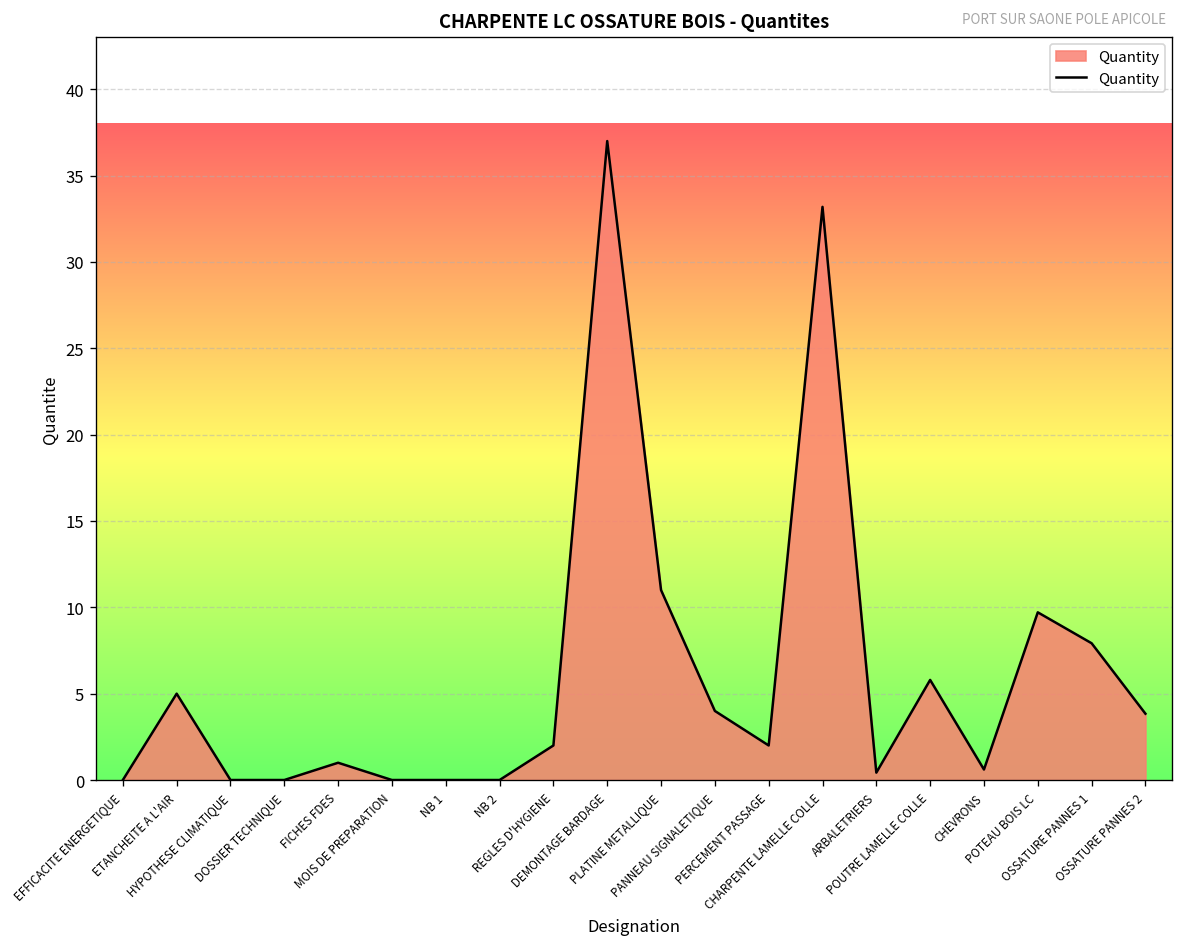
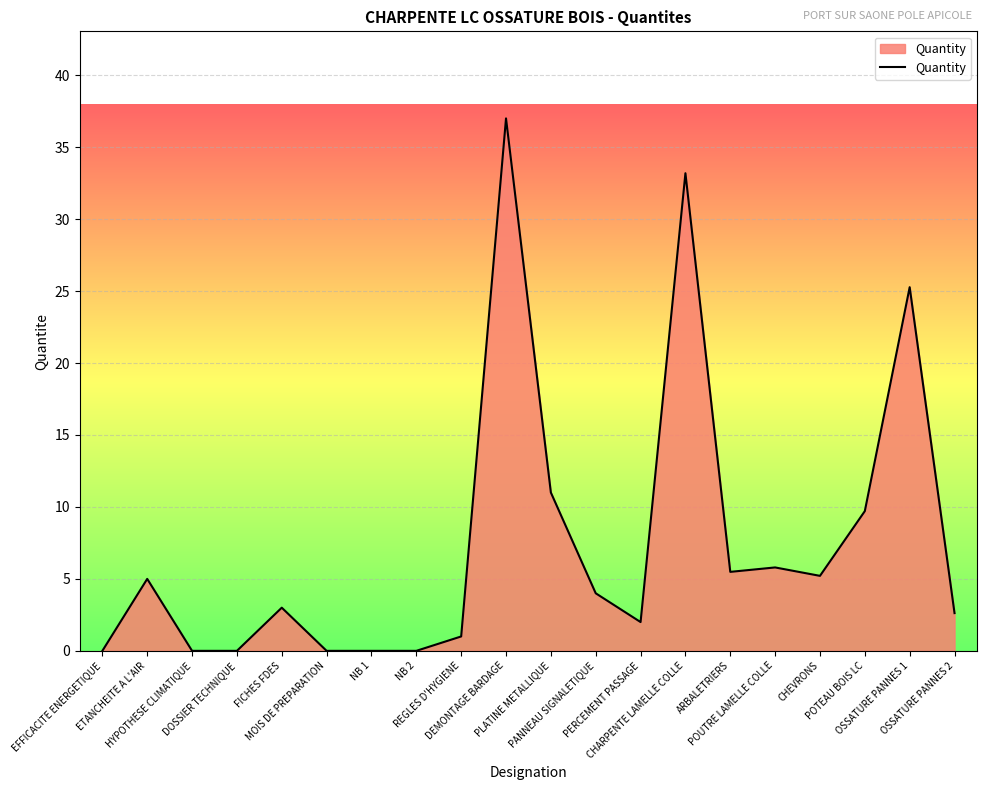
  {
    "EFFICACITE ENERGETIQUE": 0.0,
    "ETANCHEITE A L'AIR": 5.0,
    "HYPOTHESE CLIMATIQUE": 0.0,
    "DOSSIER TECHNIQUE": 0.0,
-   "FICHES FDES": 1,
+   "FICHES FDES": 3,
    "MOIS DE PREPARATION": 0.0,
    "NB 1": 0.0,
    "NB 2": 0.0,
-   "REGLES D'HYGIENE": 2,
+   "REGLES D'HYGIENE": 1,
    "DEMONTAGE BARDAGE": 37.0,
    "PLATINE METALLIQUE": 11.0,
    "PANNEAU SIGNALETIQUE": 4.0,
    "PERCEMENT PASSAGE": 2.0,
    "CHARPENTE LAMELLE COLLE": 33.2,
-   "ARBALETRIERS": 0.4,
+   "ARBALETRIERS": 5.5,
    "POUTRE LAMELLE COLLE": 5.8,
-   "CHEVRONS": 0.6,
+   "CHEVRONS": 5.2,
    "POTEAU BOIS LC": 9.7,
-   "OSSATURE PANNES 1": 7.9,
-   "OSSATURE PANNES 2": 3.8
+   "OSSATURE PANNES 1": 25.3,
+   "OSSATURE PANNES 2": 2.6
  }
